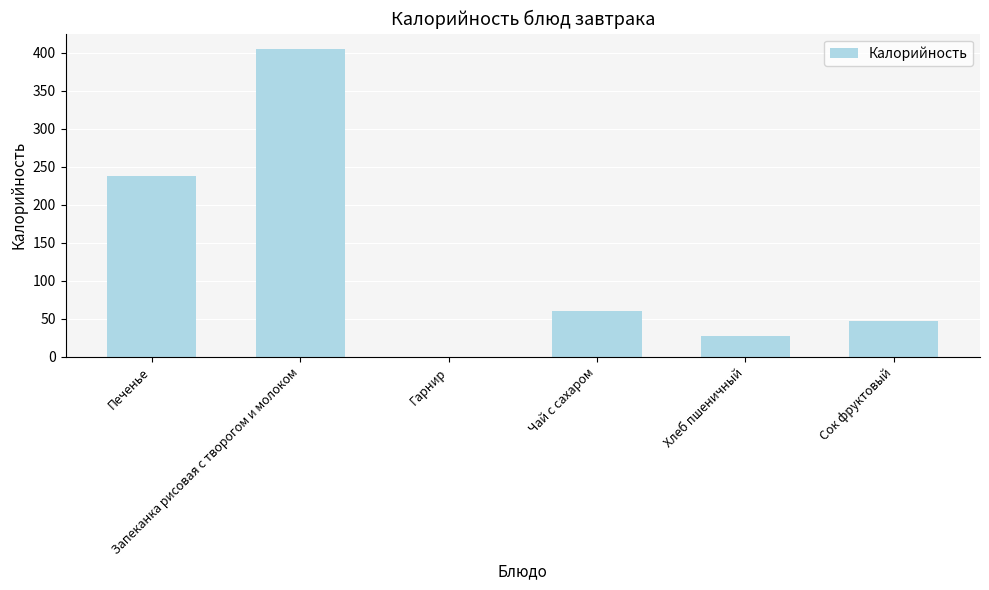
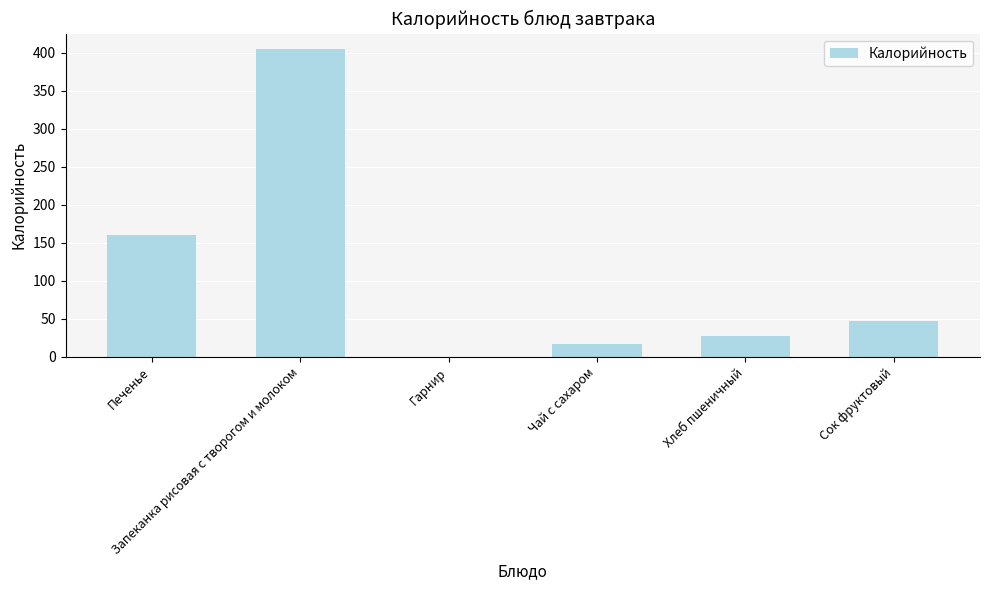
  {
-   "Печенье": 240,
+   "Печенье": 160,
    "Запеканка рисовая с творогом и молоком": 410,
    "Гарнир": 0,
-   "Чай с сахаром": 60,
+   "Чай с сахаром": 20,
    "Хлеб пшеничный": 30,
    "Сок фруктовый": 50
  }
